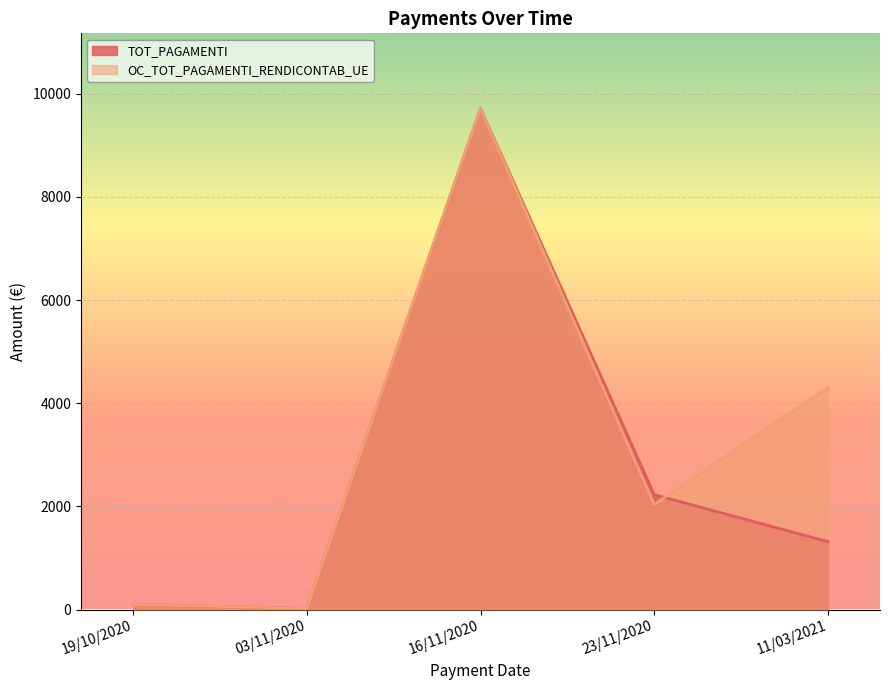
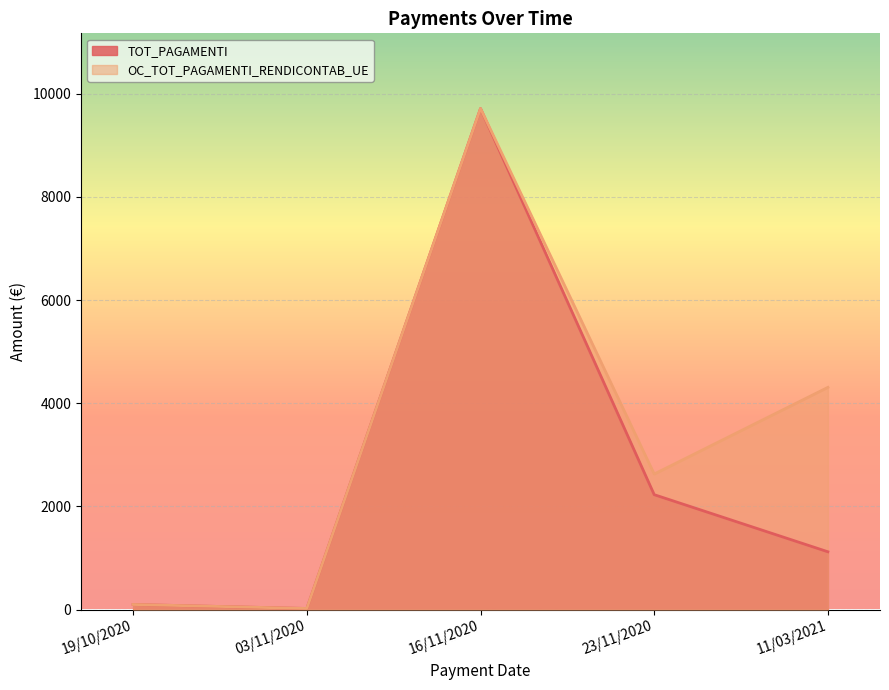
  {
    "TOT_PAGAMENTI": {
      "23/11/2020": 2200,
-     "11/03/2021": 1300
+     "11/03/2021": 1100
    },
    "OC_TOT_PAGAMENTI_RENDICONTAB_UE": {
-     "23/11/2020": 2000,
+     "23/11/2020": 2600,
      "11/03/2021": 4300
    }
  }
